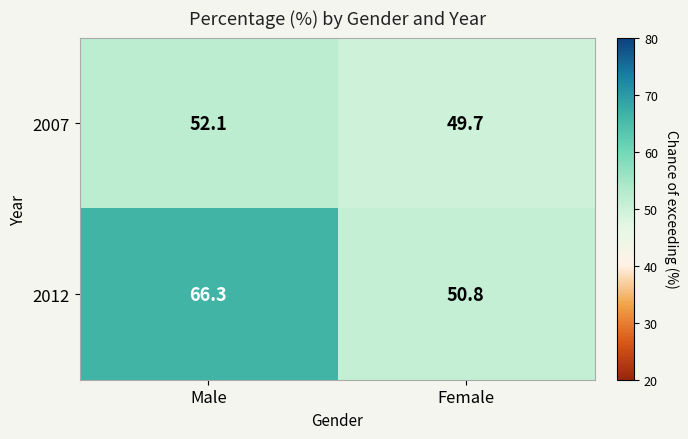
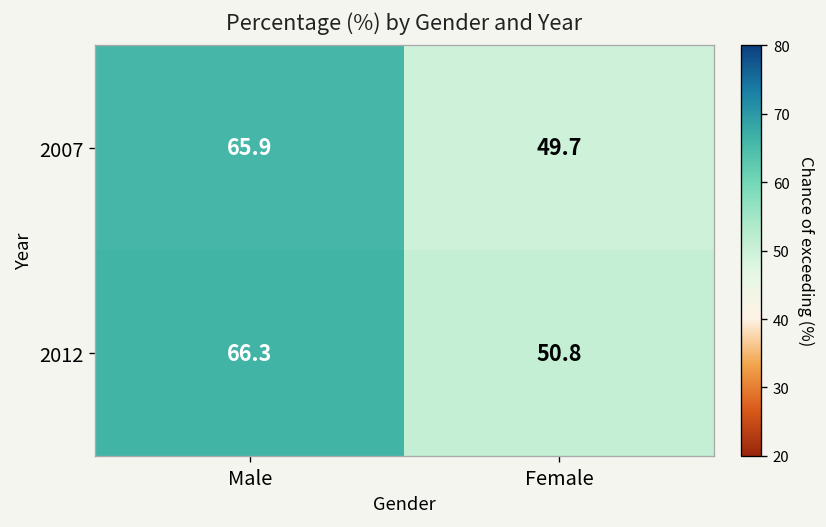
  {
    "2007": {
-     "Male": 52.1,
+     "Male": 65.9,
      "Female": 49.7
    },
    "2012": {
      "Male": 66.3,
      "Female": 50.8
    }
  }
